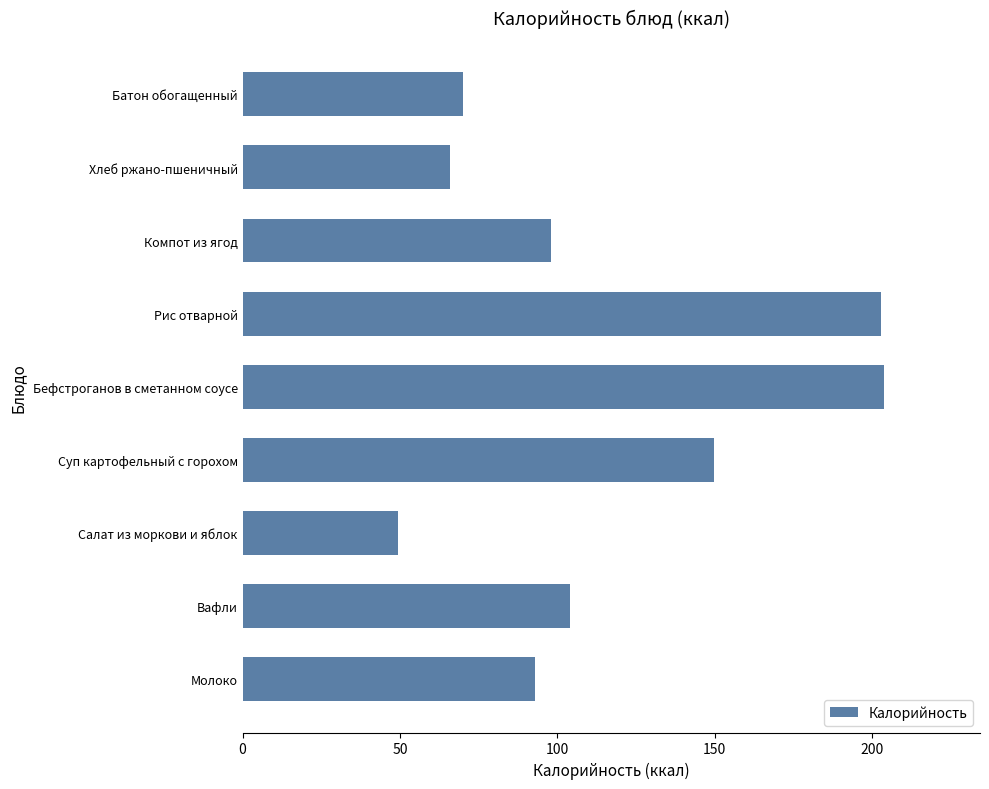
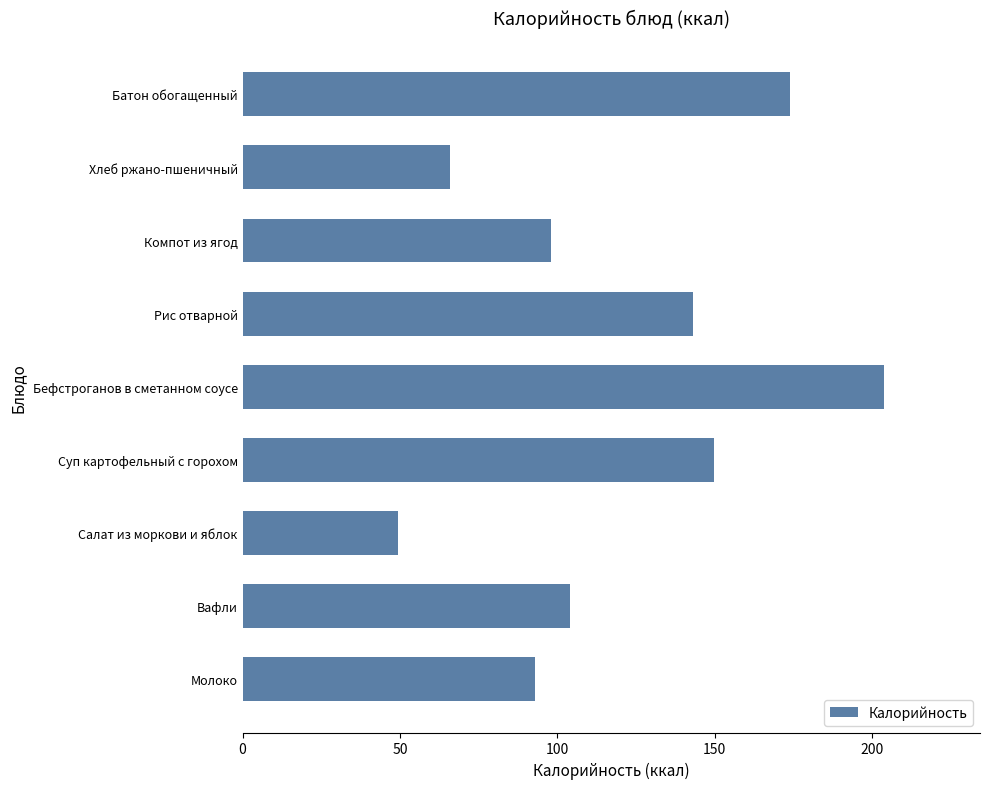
  {
-   "Батон обогащенный": 70,
+   "Батон обогащенный": 174,
    "Хлеб ржано-пшеничный": 66,
    "Компот из ягод": 98,
-   "Рис отварной": 203,
+   "Рис отварной": 143,
    "Бефстроганов в сметанном соусе": 204,
    "Суп картофельный с горохом": 150,
    "Салат из моркови и яблок": 50,
    "Вафли": 104,
    "Молоко": 93
  }
